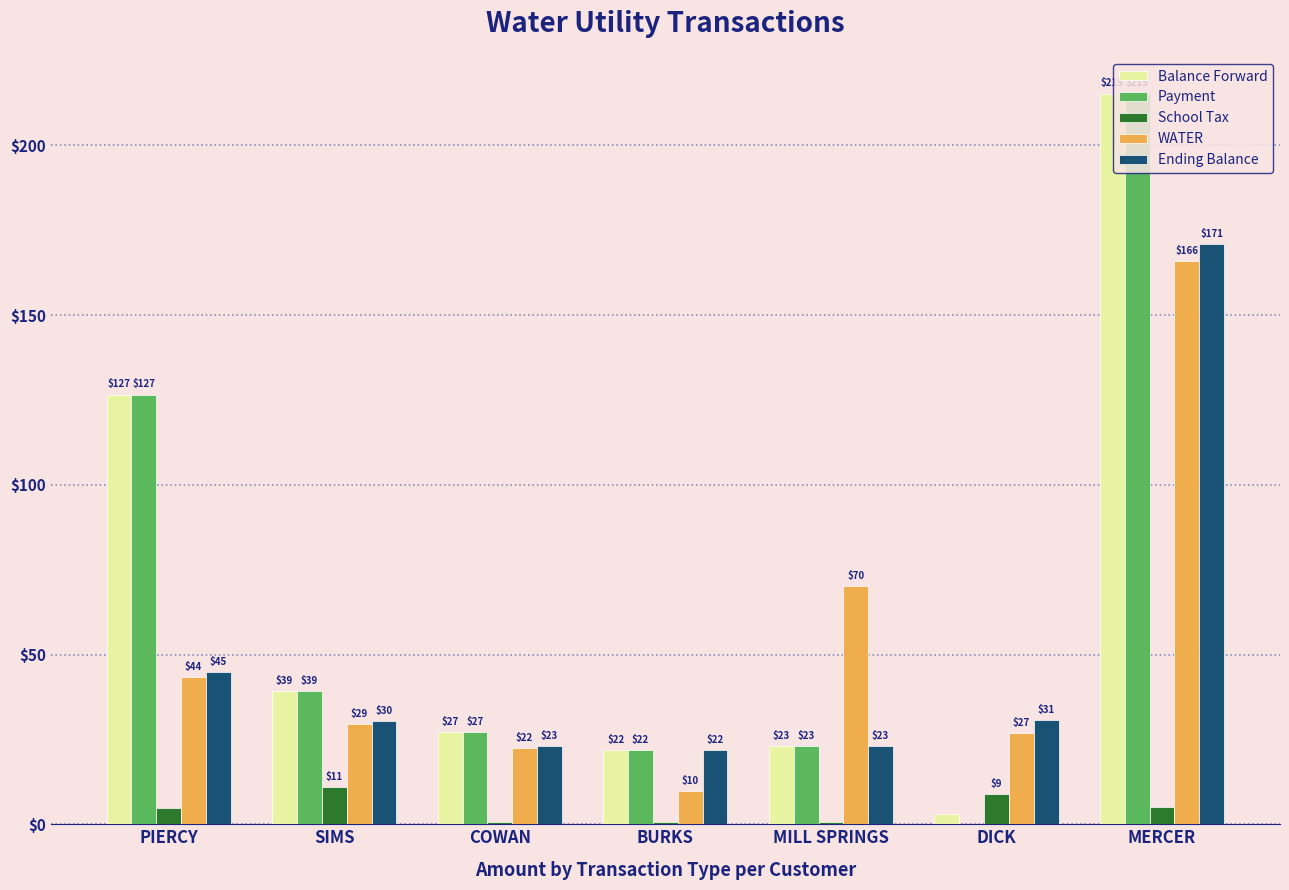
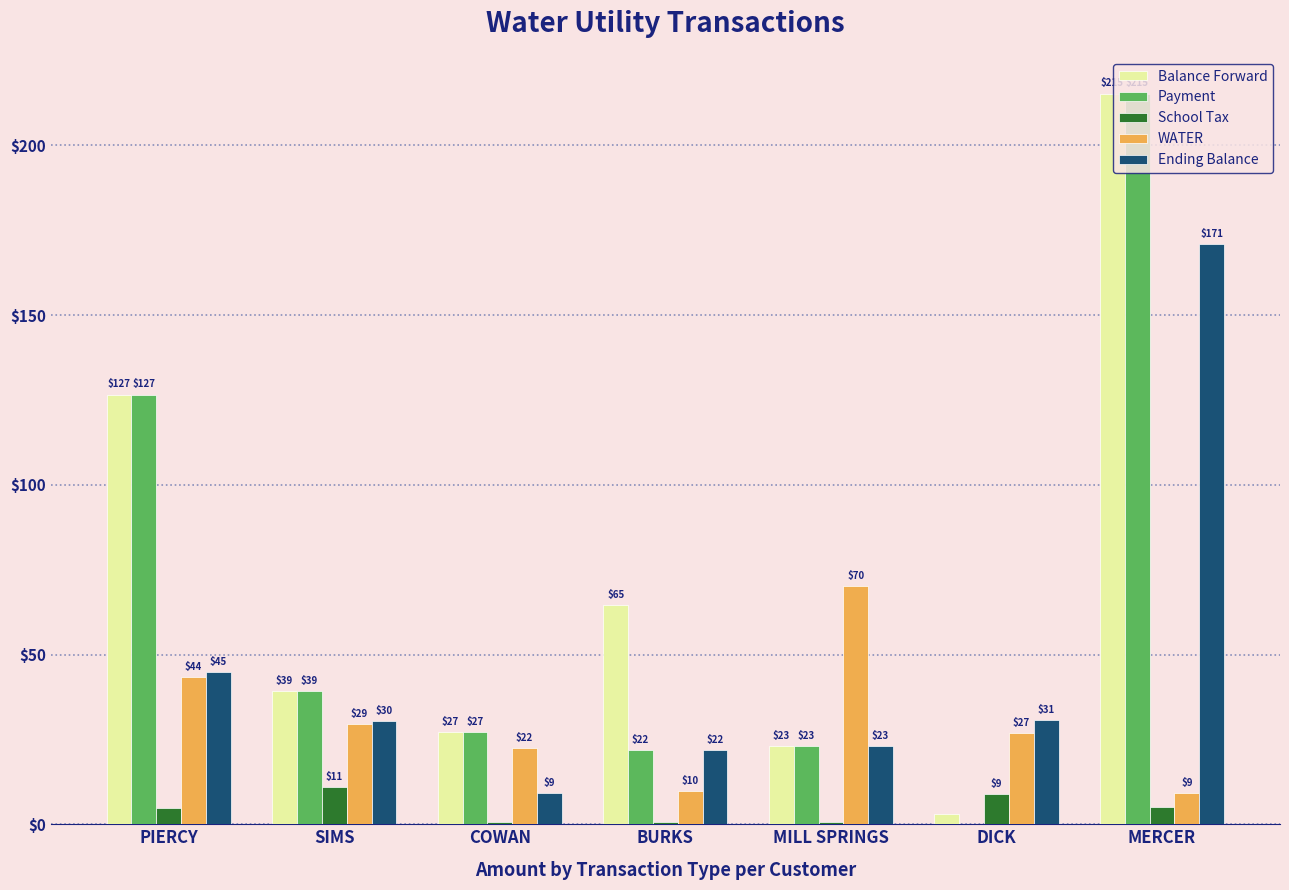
  {
    "Balance Forward": {
      "PIERCY": "$127",
      "SIMS": "$39",
      "COWAN": "$27",
-     "BURKS": "$22",
+     "BURKS": "$65",
      "MILL SPRINGS": "$23"
    },
    "Payment": {
      "PIERCY": "$127",
      "SIMS": "$39",
      "COWAN": "$27",
      "BURKS": "$22",
      "MILL SPRINGS": "$23"
    },
    "School Tax": {
      "SIMS": "$11",
      "DICK": "$9"
    },
    "WATER": {
      "PIERCY": "$44",
      "SIMS": "$29",
      "COWAN": "$22",
      "BURKS": "$10",
      "MILL SPRINGS": "$70",
      "DICK": "$27",
-     "MERCER": "$166"
+     "MERCER": "$9"
    },
    "Ending Balance": {
      "PIERCY": "$45",
      "SIMS": "$30",
-     "COWAN": "$23",
+     "COWAN": "$9",
      "BURKS": "$22",
      "MILL SPRINGS": "$23",
      "DICK": "$31",
      "MERCER": "$171"
    }
  }
